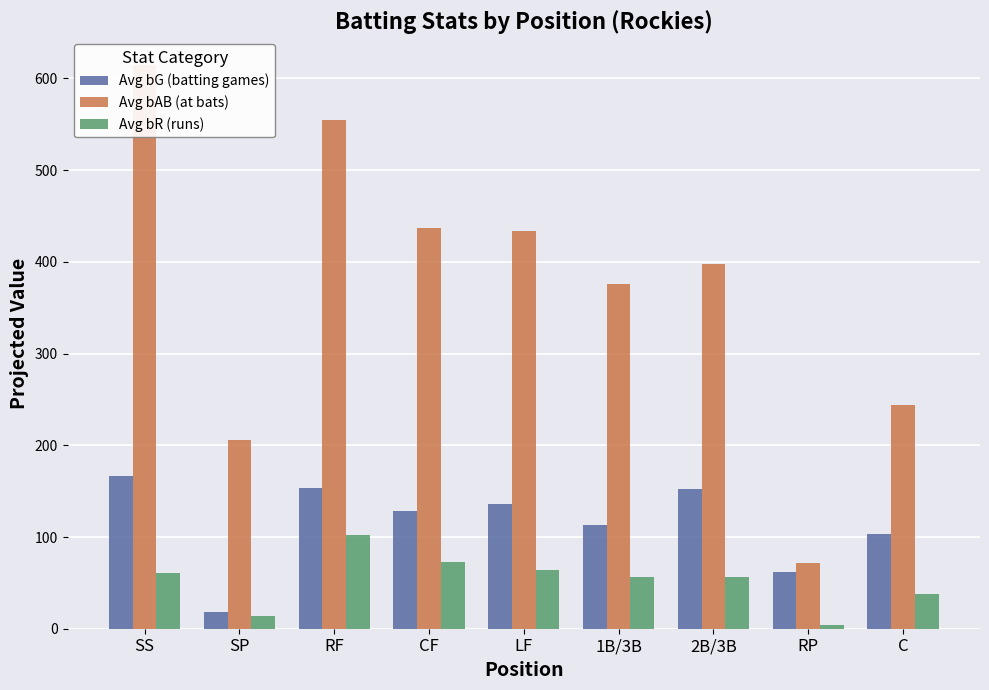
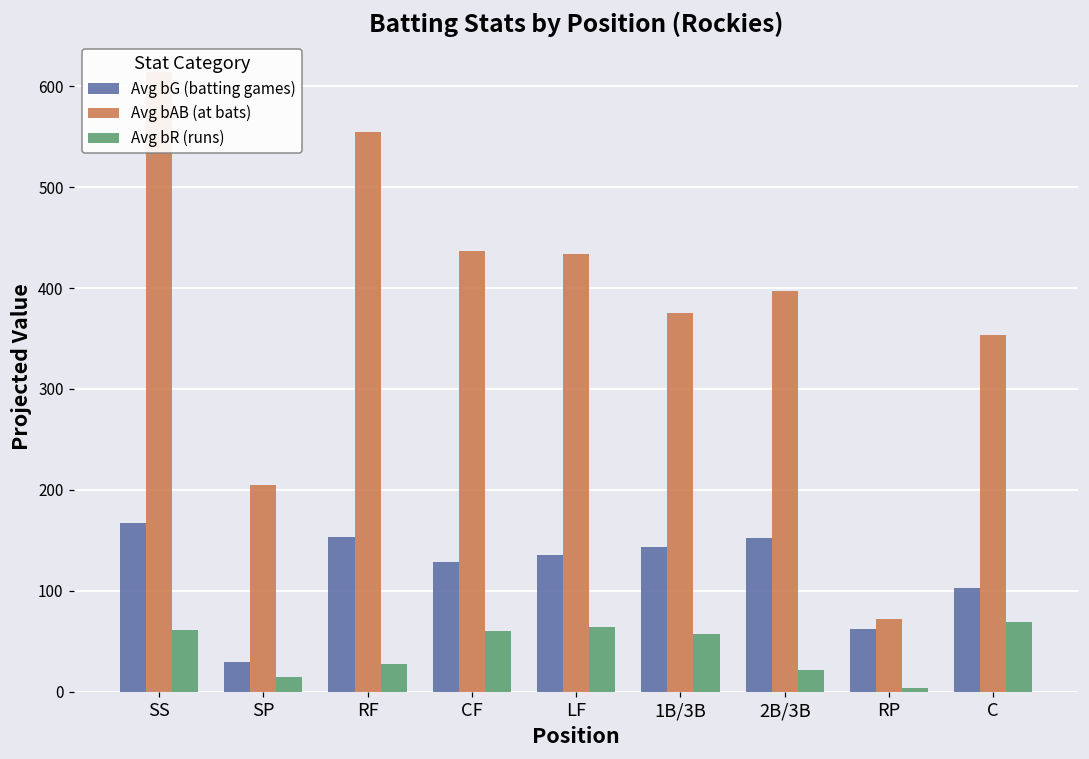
  {
    "Avg bG (batting games)": {
      "SS": 170,
-     "SP": 20,
+     "SP": 30,
      "RF": 150,
      "CF": 130,
      "LF": 140,
-     "1B/3B": 110,
+     "1B/3B": 140,
      "2B/3B": 150,
      "RP": 60,
      "C": 100
    },
    "Avg bAB (at bats)": {
      "SP": 210,
      "RF": 560,
      "CF": 440,
      "LF": 430,
      "1B/3B": 380,
      "2B/3B": 400,
      "RP": 70,
-     "C": 240
+     "C": 350
    },
    "Avg bR (runs)": {
      "SS": 60,
      "SP": 10,
-     "RF": 100,
-     "CF": 70,
+     "RF": 30,
+     "CF": 60,
      "LF": 60,
      "1B/3B": 60,
-     "2B/3B": 60,
+     "2B/3B": 20,
      "RP": 0,
-     "C": 40
+     "C": 70
    }
  }
